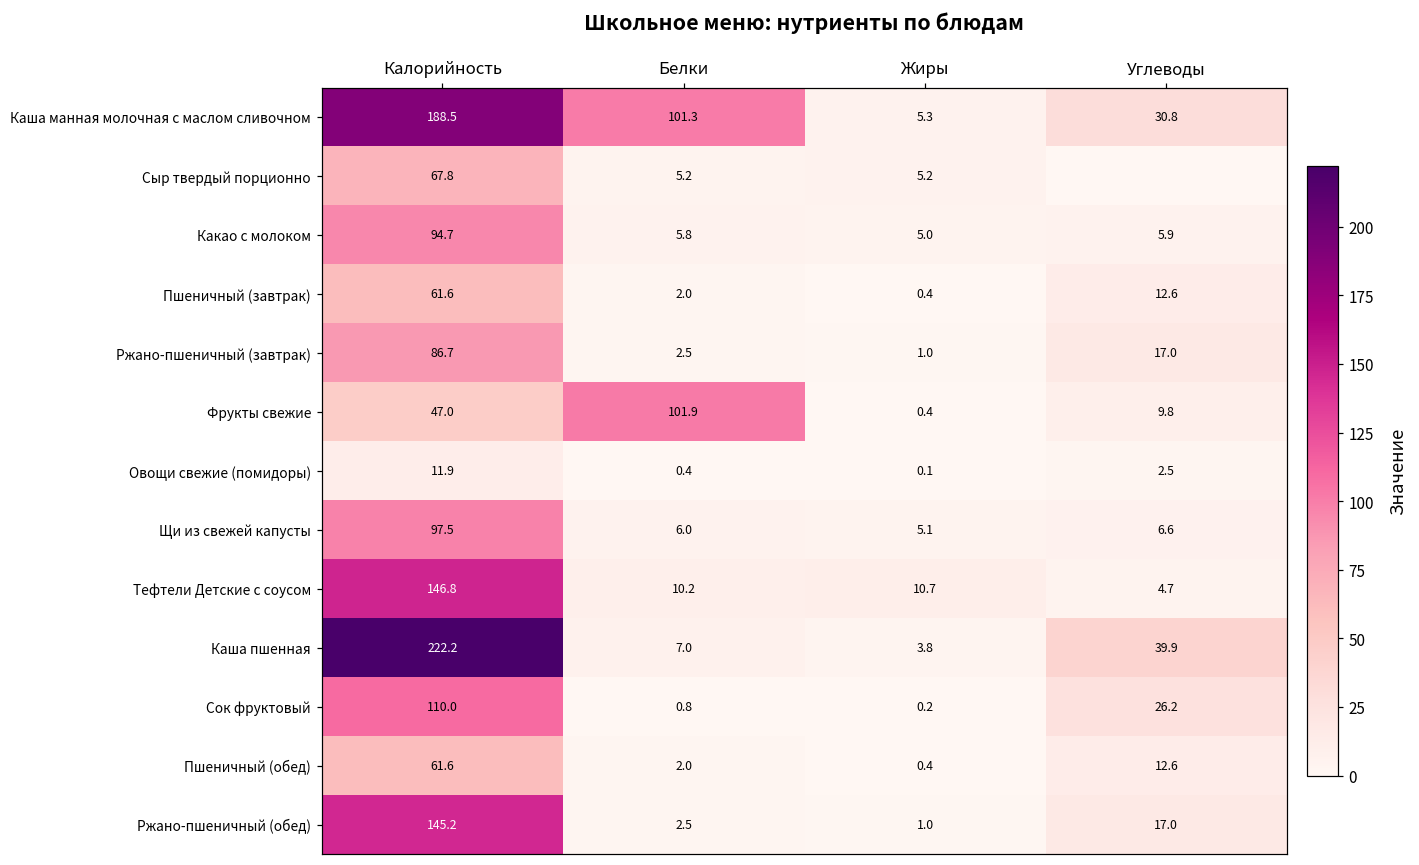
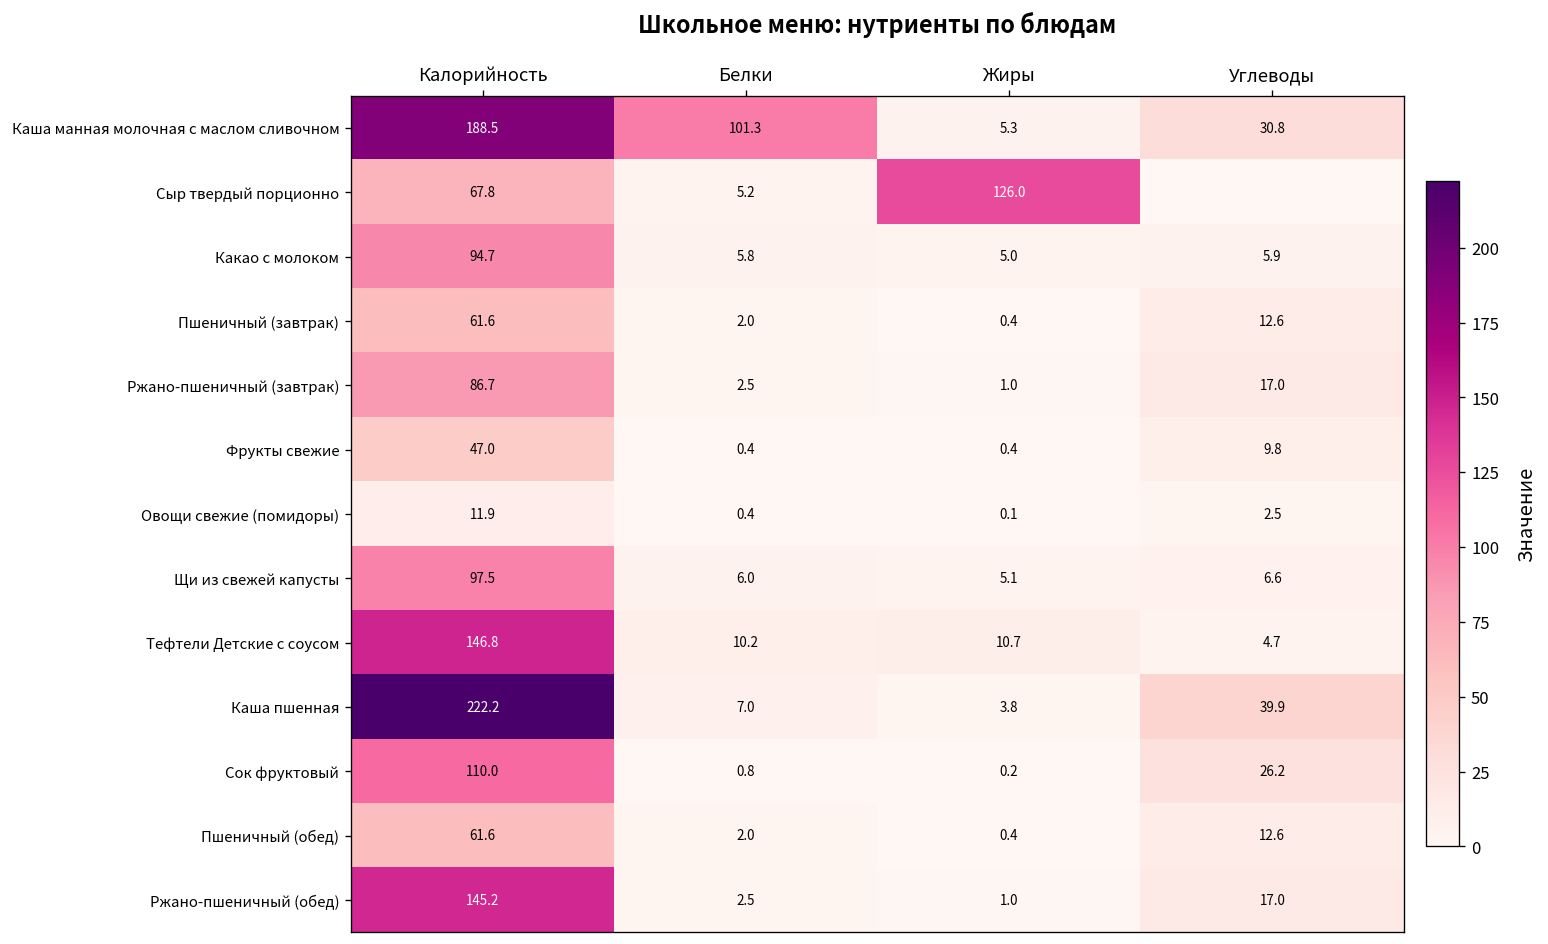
  {
    "Каша манная молочная с маслом сливочном": {
      "Калорийность": 188.5,
      "Белки": 101.3,
      "Жиры": 5.3,
      "Углеводы": 30.8
    },
    "Сыр твердый порционно": {
      "Калорийность": 67.8,
      "Белки": 5.2,
-     "Жиры": 5.2
+     "Жиры": 126.0
    },
    "Какао с молоком": {
      "Калорийность": 94.7,
      "Белки": 5.8,
      "Жиры": 5.0,
      "Углеводы": 5.9
    },
    "Пшеничный (завтрак)": {
      "Калорийность": 61.6,
      "Белки": 2.0,
      "Жиры": 0.4,
      "Углеводы": 12.6
    },
    "Ржано-пшеничный (завтрак)": {
      "Калорийность": 86.7,
      "Белки": 2.5,
      "Жиры": 1.0,
      "Углеводы": 17.0
    },
    "Фрукты свежие": {
      "Калорийность": 47.0,
-     "Белки": 101.9,
+     "Белки": 0.4,
      "Жиры": 0.4,
      "Углеводы": 9.8
    },
    "Овощи свежие (помидоры)": {
      "Калорийность": 11.9,
      "Белки": 0.4,
      "Жиры": 0.1,
      "Углеводы": 2.5
    },
    "Щи из свежей капусты": {
      "Калорийность": 97.5,
      "Белки": 6.0,
      "Жиры": 5.1,
      "Углеводы": 6.6
    },
    "Тефтели Детские с соусом": {
      "Калорийность": 146.8,
      "Белки": 10.2,
      "Жиры": 10.7,
      "Углеводы": 4.7
    },
    "Каша пшенная": {
      "Калорийность": 222.2,
      "Белки": 7.0,
      "Жиры": 3.8,
      "Углеводы": 39.9
    },
    "Сок фруктовый": {
      "Калорийность": 110.0,
      "Белки": 0.8,
      "Жиры": 0.2,
      "Углеводы": 26.2
    },
    "Пшеничный (обед)": {
      "Калорийность": 61.6,
      "Белки": 2.0,
      "Жиры": 0.4,
      "Углеводы": 12.6
    },
    "Ржано-пшеничный (обед)": {
      "Калорийность": 145.2,
      "Белки": 2.5,
      "Жиры": 1.0,
      "Углеводы": 17.0
    }
  }
